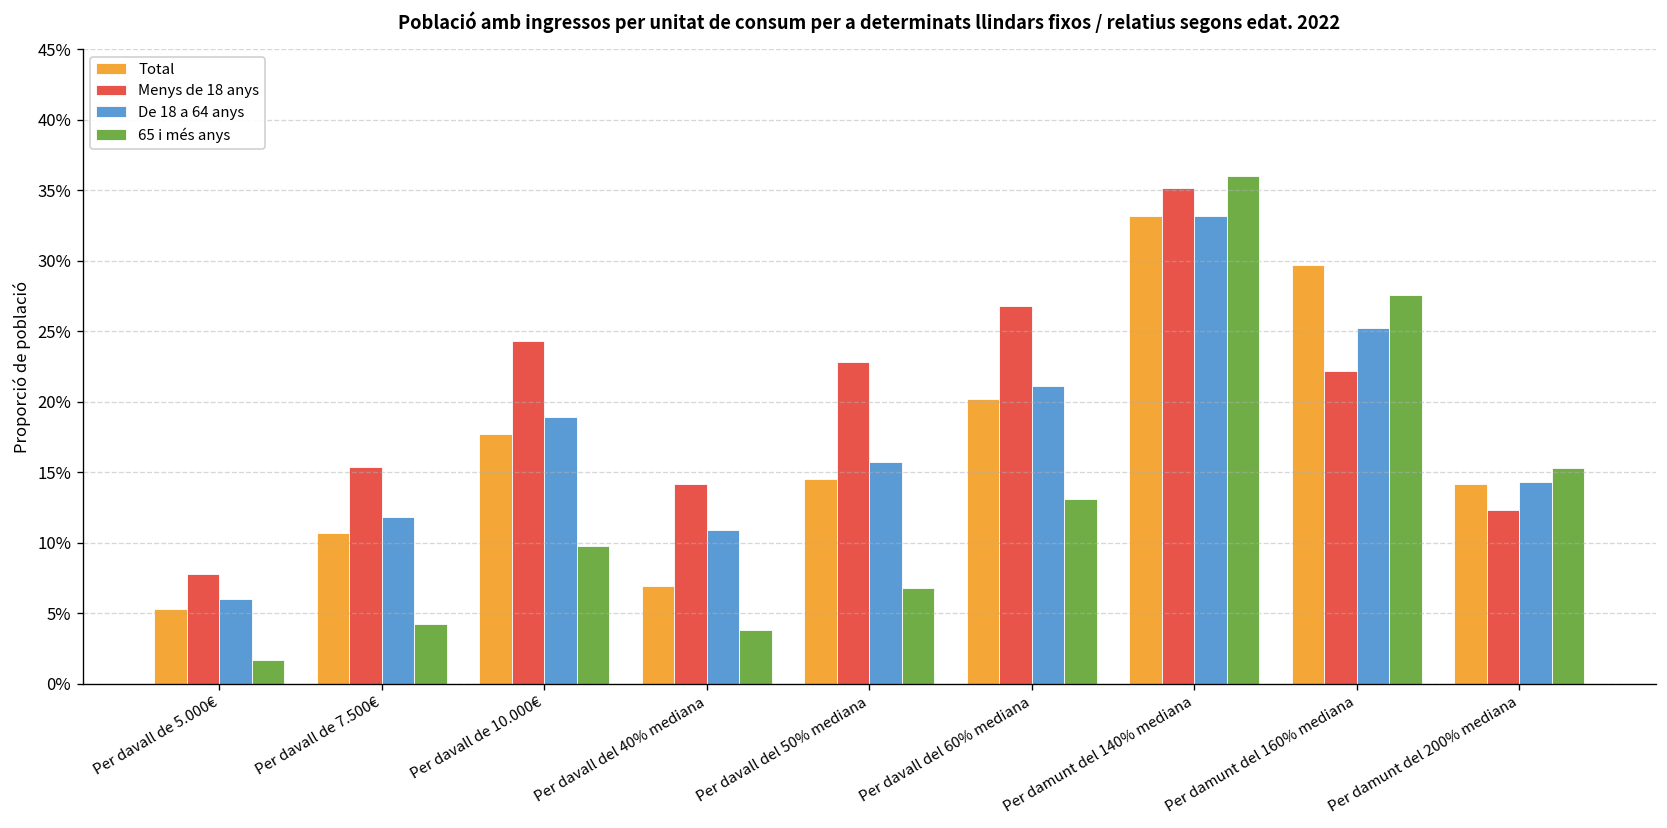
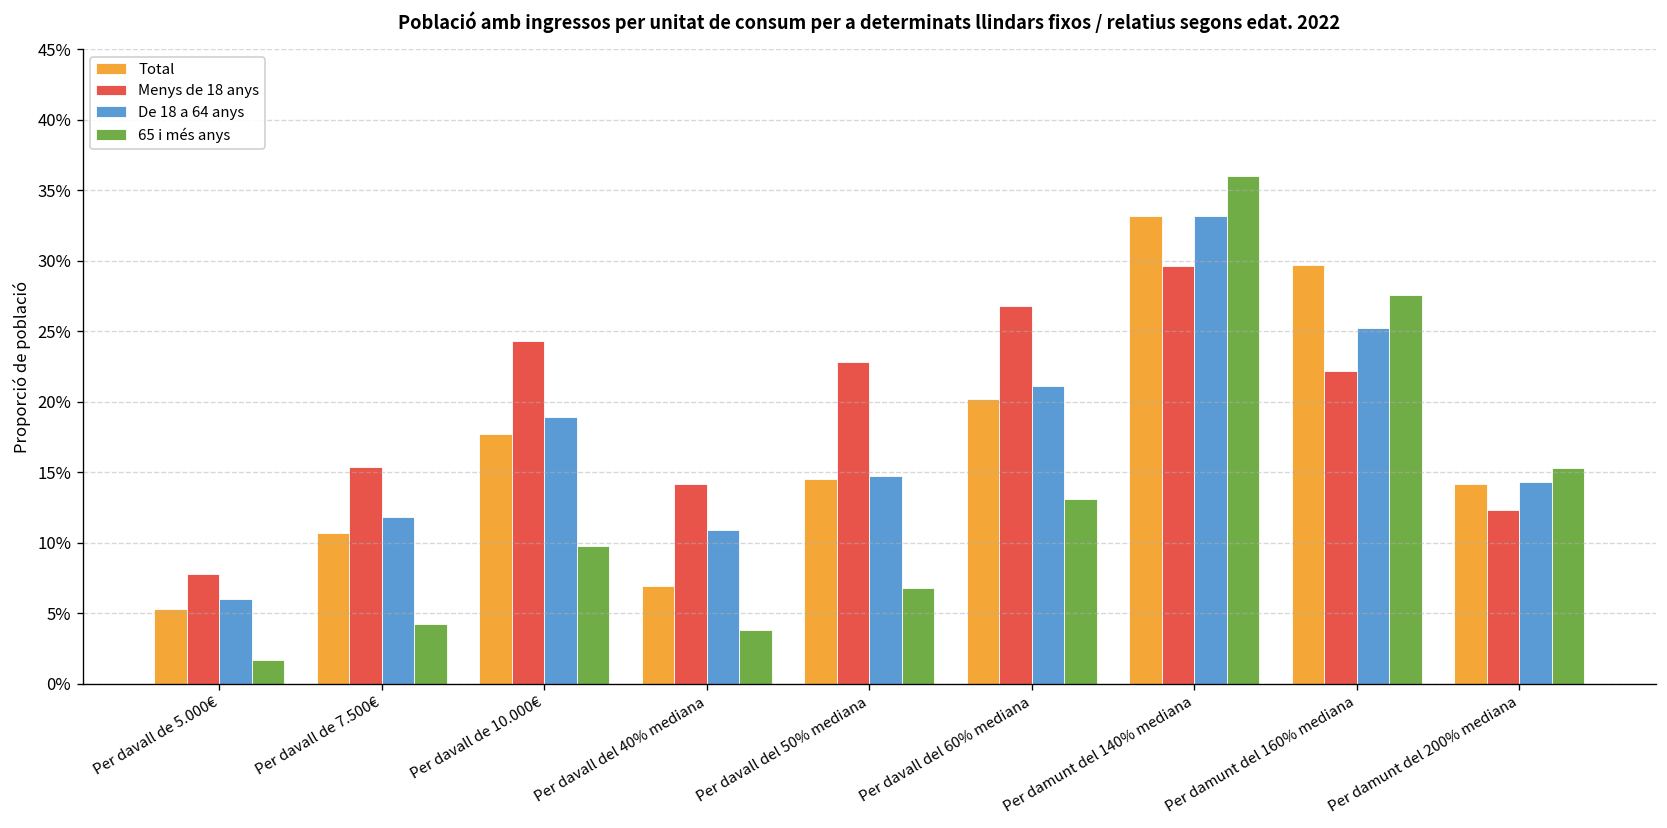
  {
    "Total": {
      "Per davall de 5.000€": "5.3%",
      "Per davall de 7.500€": "10.7%",
      "Per davall de 10.000€": "17.7%",
      "Per davall del 40% mediana": "6.9%",
      "Per davall del 50% mediana": "14.5%",
      "Per davall del 60% mediana": "20.2%",
      "Per damunt del 140% mediana": "33.2%",
      "Per damunt del 160% mediana": "29.7%",
      "Per damunt del 200% mediana": "14.2%"
    },
    "Menys de 18 anys": {
      "Per davall de 5.000€": "7.8%",
      "Per davall de 7.500€": "15.4%",
      "Per davall de 10.000€": "24.3%",
      "Per davall del 40% mediana": "14.2%",
      "Per davall del 50% mediana": "22.8%",
      "Per davall del 60% mediana": "26.8%",
-     "Per damunt del 140% mediana": "35.2%",
+     "Per damunt del 140% mediana": "29.6%",
      "Per damunt del 160% mediana": "22.2%",
      "Per damunt del 200% mediana": "12.3%"
    },
    "De 18 a 64 anys": {
      "Per davall de 5.000€": "6.0%",
      "Per davall de 7.500€": "11.8%",
      "Per davall de 10.000€": "18.9%",
      "Per davall del 40% mediana": "10.9%",
-     "Per davall del 50% mediana": "15.7%",
+     "Per davall del 50% mediana": "14.7%",
      "Per davall del 60% mediana": "21.1%",
      "Per damunt del 140% mediana": "33.2%",
      "Per damunt del 160% mediana": "25.2%",
      "Per damunt del 200% mediana": "14.3%"
    },
    "65 i més anys": {
      "Per davall de 5.000€": "1.7%",
      "Per davall de 7.500€": "4.2%",
      "Per davall de 10.000€": "9.8%",
      "Per davall del 40% mediana": "3.8%",
      "Per davall del 50% mediana": "6.8%",
      "Per davall del 60% mediana": "13.1%",
      "Per damunt del 140% mediana": "36.0%",
      "Per damunt del 160% mediana": "27.6%",
      "Per damunt del 200% mediana": "15.3%"
    }
  }
